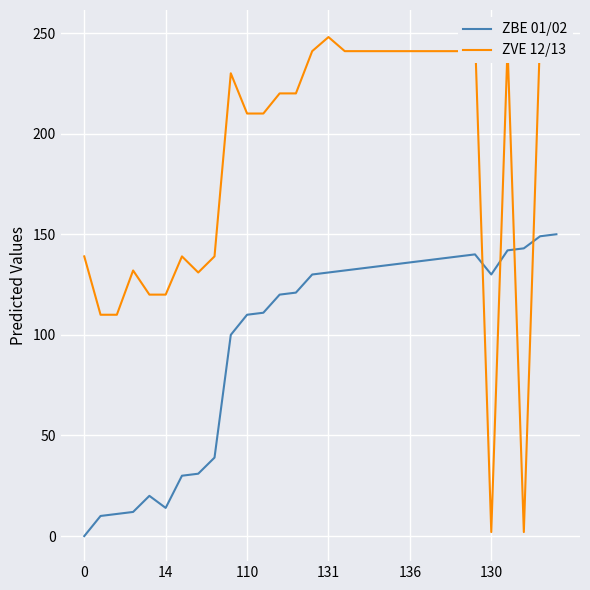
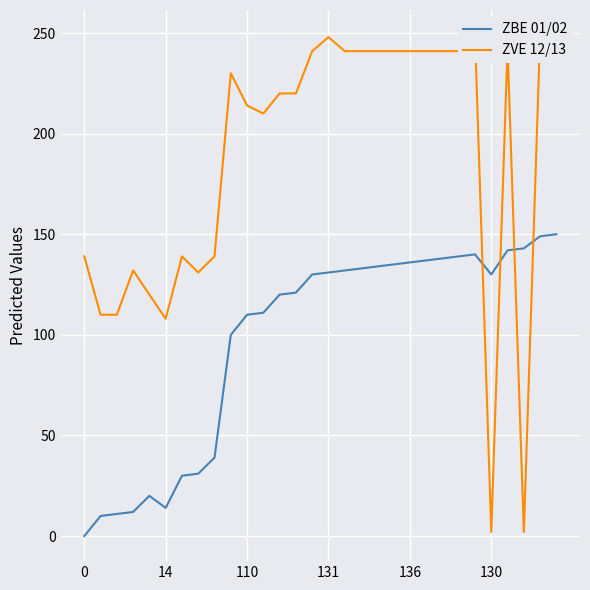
  {
    "ZBE 01/02": {
      "0": 0,
      "14": 14,
      "110": 110,
      "131": 131,
      "136": 136
    },
    "ZVE 12/13": {
      "0": 139,
-     "14": 120,
-     "110": 210,
+     "14": 108,
+     "110": 214,
      "131": 248,
      "136": 241
    }
  }
